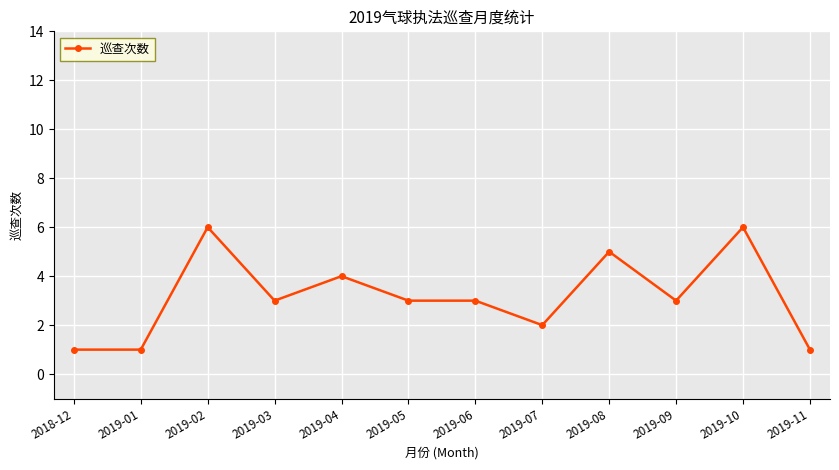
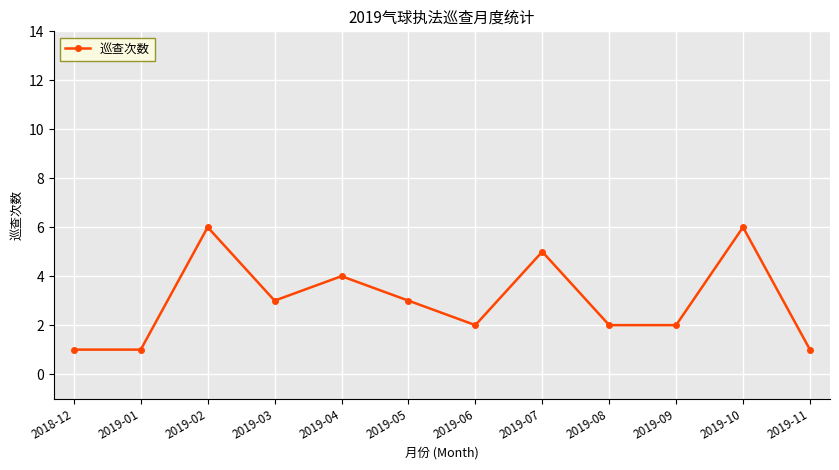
  {
    "2018-12": 1,
    "2019-01": 1,
    "2019-02": 6,
    "2019-03": 3,
    "2019-04": 4,
    "2019-05": 3,
-   "2019-06": 3,
-   "2019-07": 2,
-   "2019-08": 5,
-   "2019-09": 3,
+   "2019-06": 2,
+   "2019-07": 5,
+   "2019-08": 2,
+   "2019-09": 2,
    "2019-10": 6,
    "2019-11": 1
  }
